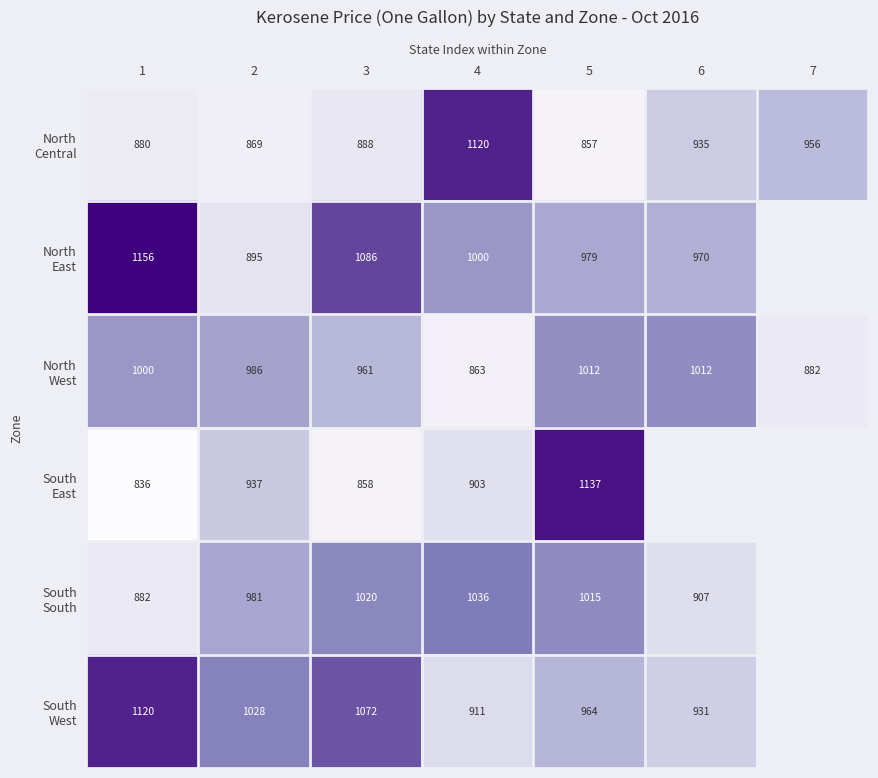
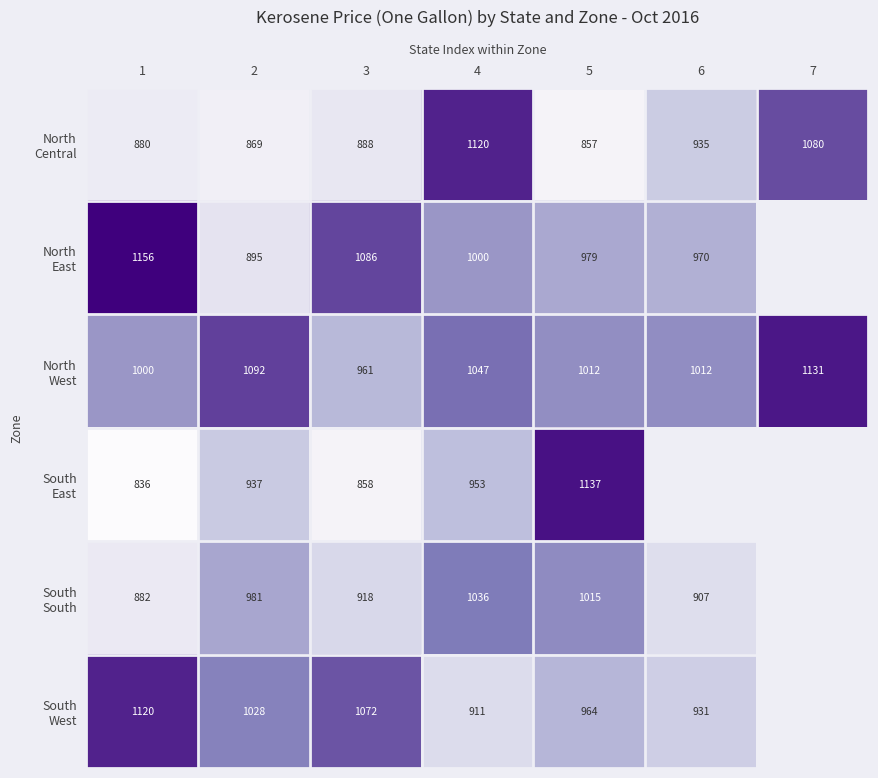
  {
    "North Central": {
      "1": 880,
      "2": 869,
      "3": 888,
      "4": 1120,
      "5": 857,
      "6": 935,
-     "7": 956
+     "7": 1080
    },
    "North East": {
      "1": 1156,
      "2": 895,
      "3": 1086,
      "4": 1000,
      "5": 979,
      "6": 970
    },
    "North West": {
      "1": 1000,
-     "2": 986,
+     "2": 1092,
      "3": 961,
-     "4": 863,
+     "4": 1047,
      "5": 1012,
      "6": 1012,
-     "7": 882
+     "7": 1131
    },
    "South East": {
      "1": 836,
      "2": 937,
      "3": 858,
-     "4": 903,
+     "4": 953,
      "5": 1137
    },
    "South South": {
      "1": 882,
      "2": 981,
-     "3": 1020,
+     "3": 918,
      "4": 1036,
      "5": 1015,
      "6": 907
    },
    "South West": {
      "1": 1120,
      "2": 1028,
      "3": 1072,
      "4": 911,
      "5": 964,
      "6": 931
    }
  }
